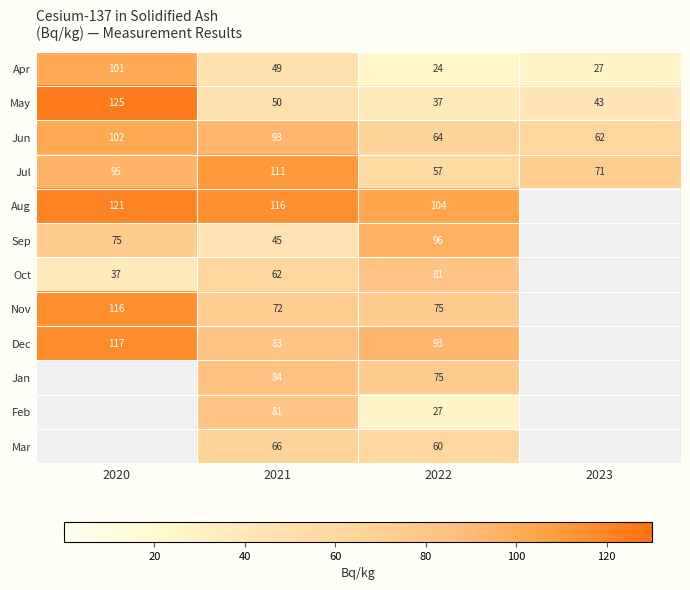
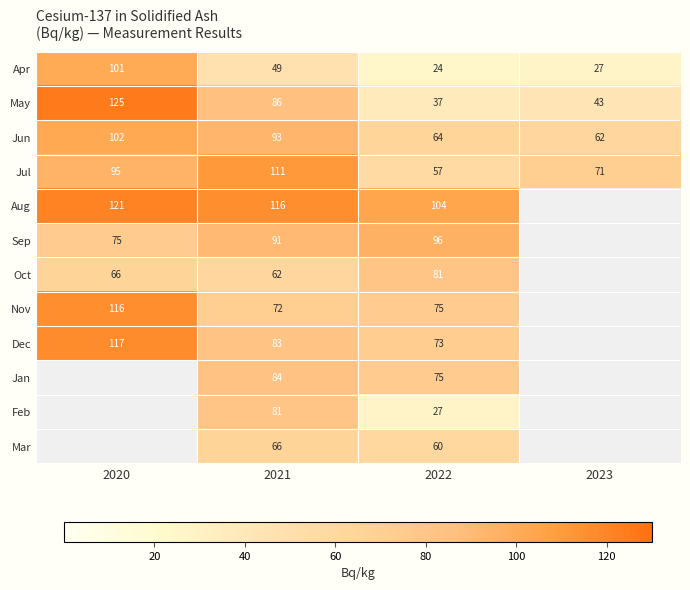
  {
    "Apr": {
      "2020": 101,
      "2021": 49,
      "2022": 24,
      "2023": 27
    },
    "May": {
      "2020": 125,
-     "2021": 50,
+     "2021": 86,
      "2022": 37,
      "2023": 43
    },
    "Jun": {
      "2020": 102,
      "2021": 93,
      "2022": 64,
      "2023": 62
    },
    "Jul": {
      "2020": 95,
      "2021": 111,
      "2022": 57,
      "2023": 71
    },
    "Aug": {
      "2020": 121,
      "2021": 116,
      "2022": 104
    },
    "Sep": {
      "2020": 75,
-     "2021": 45,
+     "2021": 91,
      "2022": 96
    },
    "Oct": {
-     "2020": 37,
+     "2020": 66,
      "2021": 62,
      "2022": 81
    },
    "Nov": {
      "2020": 116,
      "2021": 72,
      "2022": 75
    },
    "Dec": {
      "2020": 117,
      "2021": 83,
-     "2022": 93
+     "2022": 73
    },
    "Jan": {
      "2021": 84,
      "2022": 75
    },
    "Feb": {
      "2021": 81,
      "2022": 27
    },
    "Mar": {
      "2021": 66,
      "2022": 60
    }
  }
